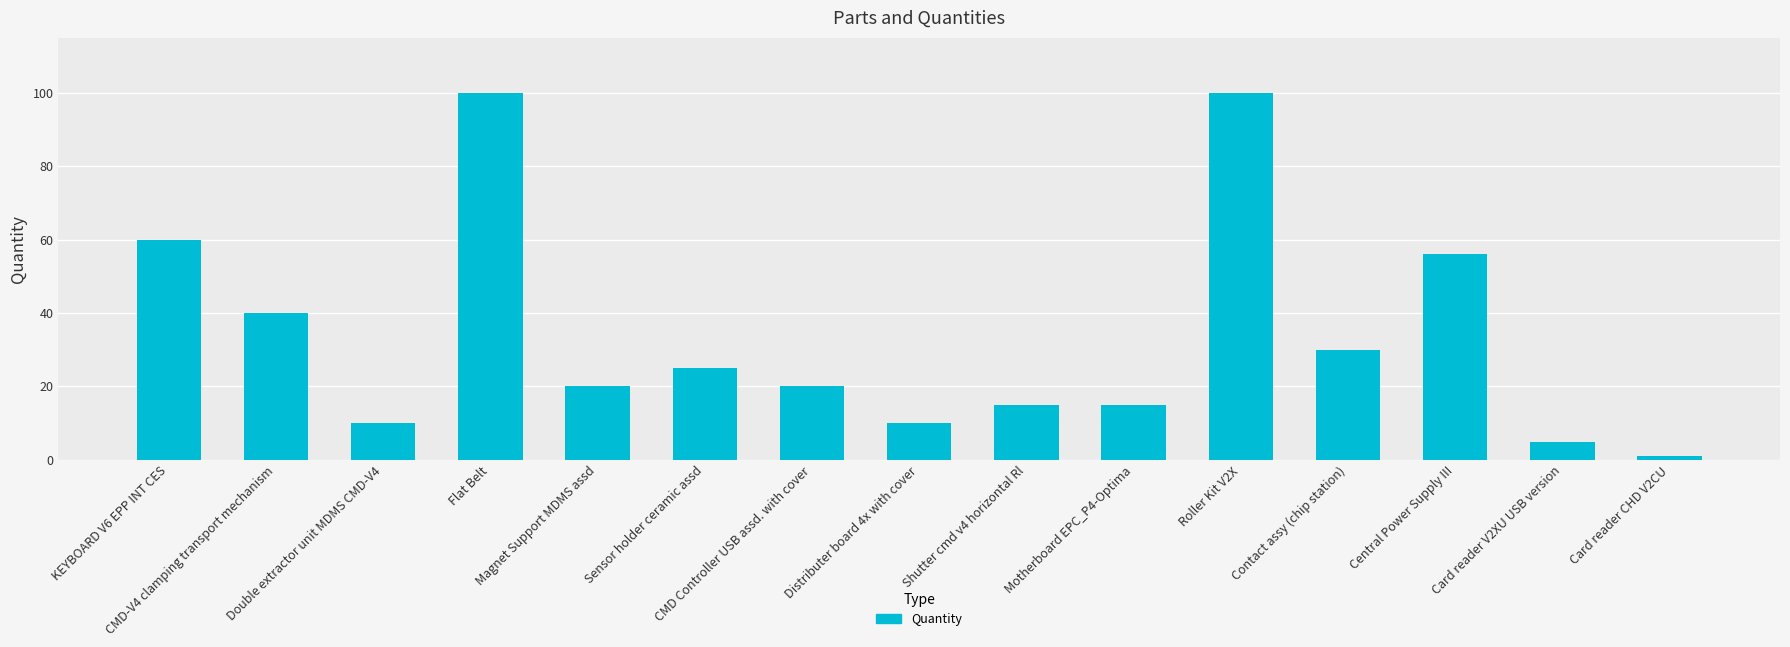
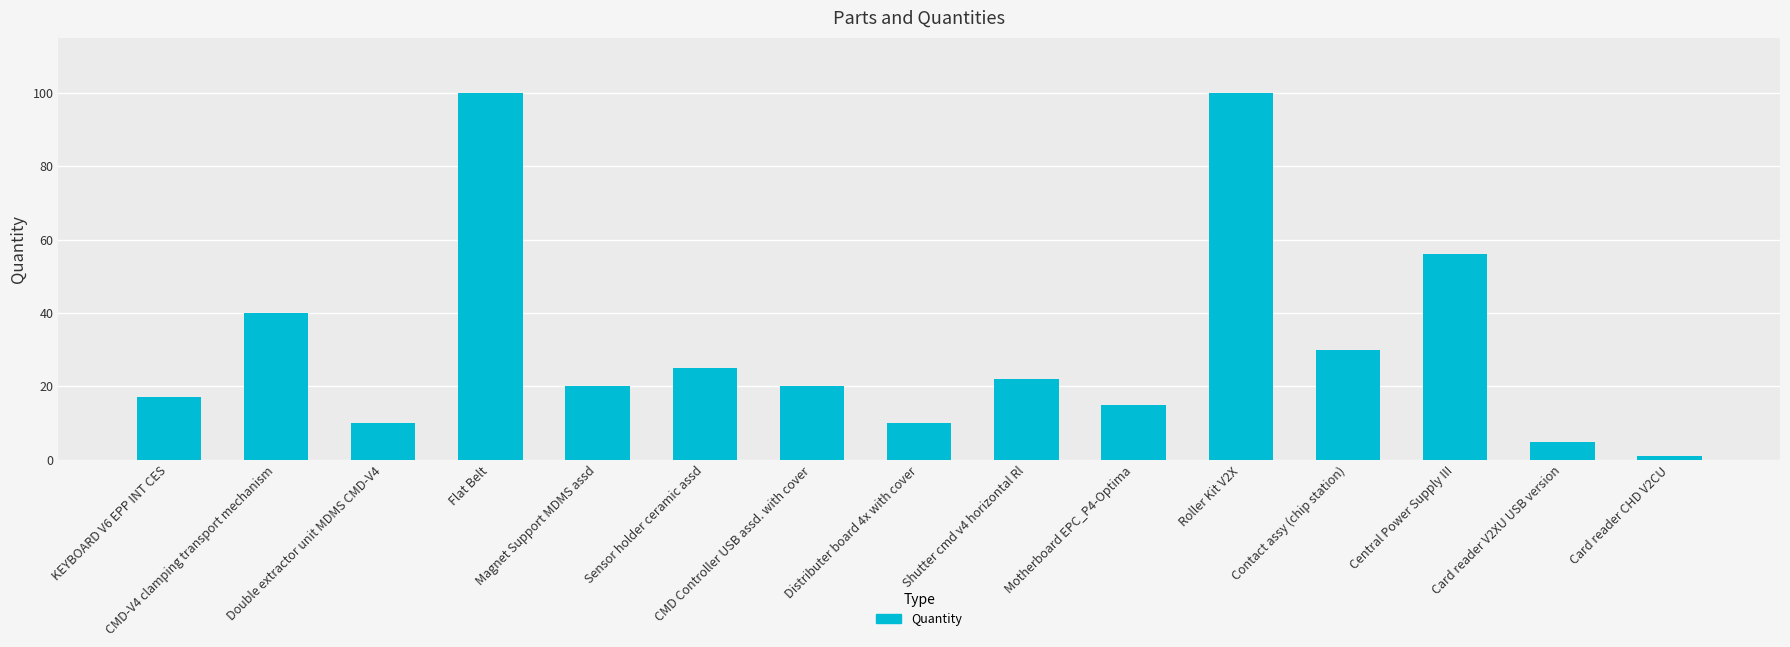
  {
-   "KEYBOARD V6 EPP INT CES": 60,
+   "KEYBOARD V6 EPP INT CES": 17,
    "CMD-V4 clamping transport mechanism": 40,
    "Double extractor unit MDMS CMD-V4": 10,
    "Flat Belt": 100,
    "Magnet Support MDMS assd": 20,
    "Sensor holder ceramic assd": 25,
    "CMD Controller USB assd. with cover": 20,
    "Distributer board 4x with cover": 10,
-   "Shutter cmd v4 horizontal Rl": 15,
+   "Shutter cmd v4 horizontal Rl": 22,
    "Motherboard EPC_P4-Optima": 15,
    "Roller Kit V2X": 100,
    "Contact assy (chip station)": 30,
    "Central Power Supply III": 56,
    "Card reader V2XU USB version": 5,
    "Card reader CHD V2CU": 1
  }
